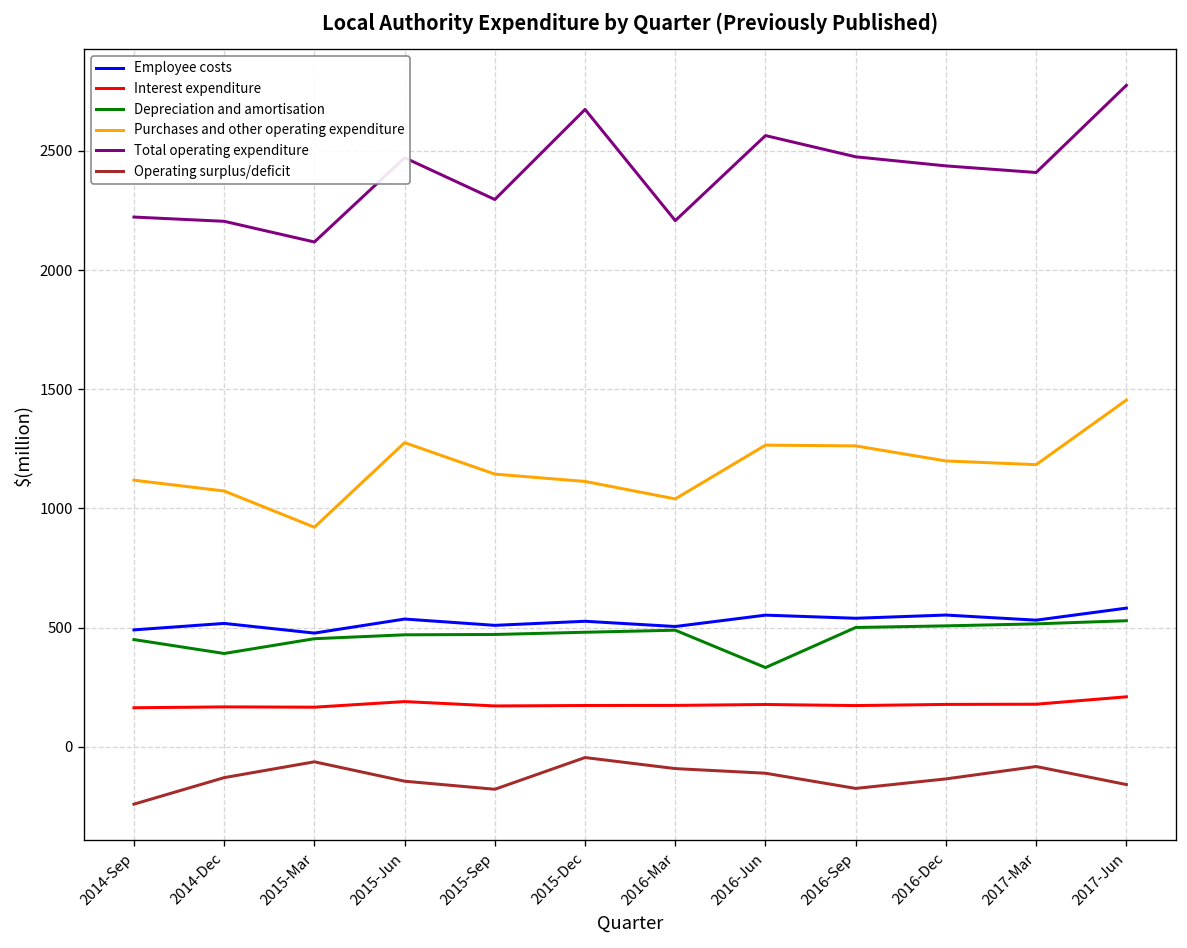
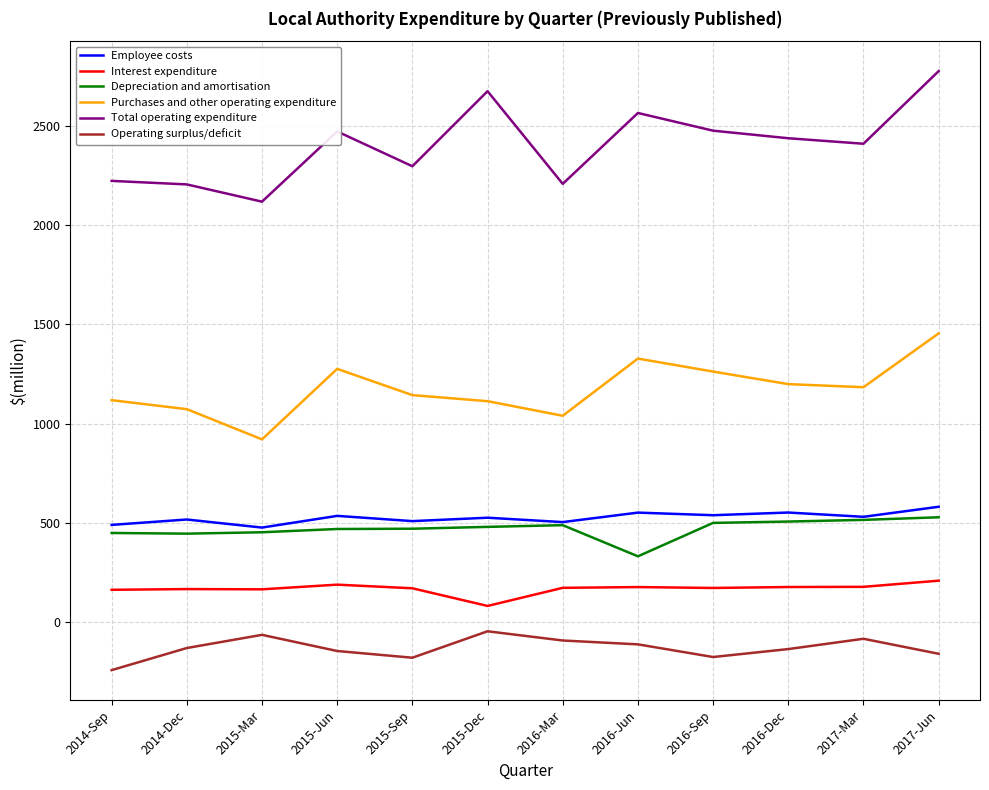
  {
    "Employee costs": {
      "2014-Sep": 490,
      "2014-Dec": 520,
      "2015-Mar": 480,
      "2015-Jun": 540,
      "2015-Sep": 510,
      "2015-Dec": 530,
      "2016-Mar": 500,
      "2016-Jun": 550,
      "2016-Sep": 540,
      "2016-Dec": 550,
      "2017-Mar": 530,
      "2017-Jun": 580
    },
    "Interest expenditure": {
      "2014-Sep": 160,
      "2014-Dec": 170,
      "2015-Mar": 170,
      "2015-Jun": 190,
      "2015-Sep": 170,
-     "2015-Dec": 170,
+     "2015-Dec": 80,
      "2016-Mar": 170,
      "2016-Jun": 180,
      "2016-Sep": 170,
      "2016-Dec": 180,
      "2017-Mar": 180,
      "2017-Jun": 210
    },
    "Depreciation and amortisation": {
      "2014-Sep": 450,
-     "2014-Dec": 390,
+     "2014-Dec": 450,
      "2015-Mar": 450,
      "2015-Jun": 470,
      "2015-Sep": 470,
      "2015-Dec": 480,
      "2016-Mar": 490,
      "2016-Jun": 330,
      "2016-Sep": 500,
      "2016-Dec": 510,
      "2017-Mar": 520,
      "2017-Jun": 530
    },
    "Purchases and other operating expenditure": {
      "2014-Sep": 1120,
      "2014-Dec": 1070,
      "2015-Mar": 920,
      "2015-Jun": 1280,
      "2015-Sep": 1140,
      "2015-Dec": 1110,
      "2016-Mar": 1040,
-     "2016-Jun": 1270,
+     "2016-Jun": 1330,
      "2016-Sep": 1260,
      "2016-Dec": 1200,
      "2017-Mar": 1180,
      "2017-Jun": 1450
    },
    "Total operating expenditure": {
      "2014-Sep": 2220,
      "2014-Dec": 2200,
      "2015-Mar": 2120,
      "2015-Sep": 2300,
      "2015-Dec": 2670,
      "2016-Mar": 2210,
      "2016-Jun": 2560,
      "2016-Sep": 2480,
      "2016-Dec": 2440,
      "2017-Mar": 2410,
      "2017-Jun": 2780
    },
    "Operating surplus/deficit": {
      "2014-Sep": -240,
      "2014-Dec": -130,
      "2015-Mar": -60,
      "2015-Jun": -140,
      "2015-Sep": -180,
      "2015-Dec": -50,
      "2016-Mar": -90,
      "2016-Jun": -110,
      "2016-Sep": -170,
      "2016-Dec": -130,
      "2017-Mar": -80,
      "2017-Jun": -160
    }
  }
